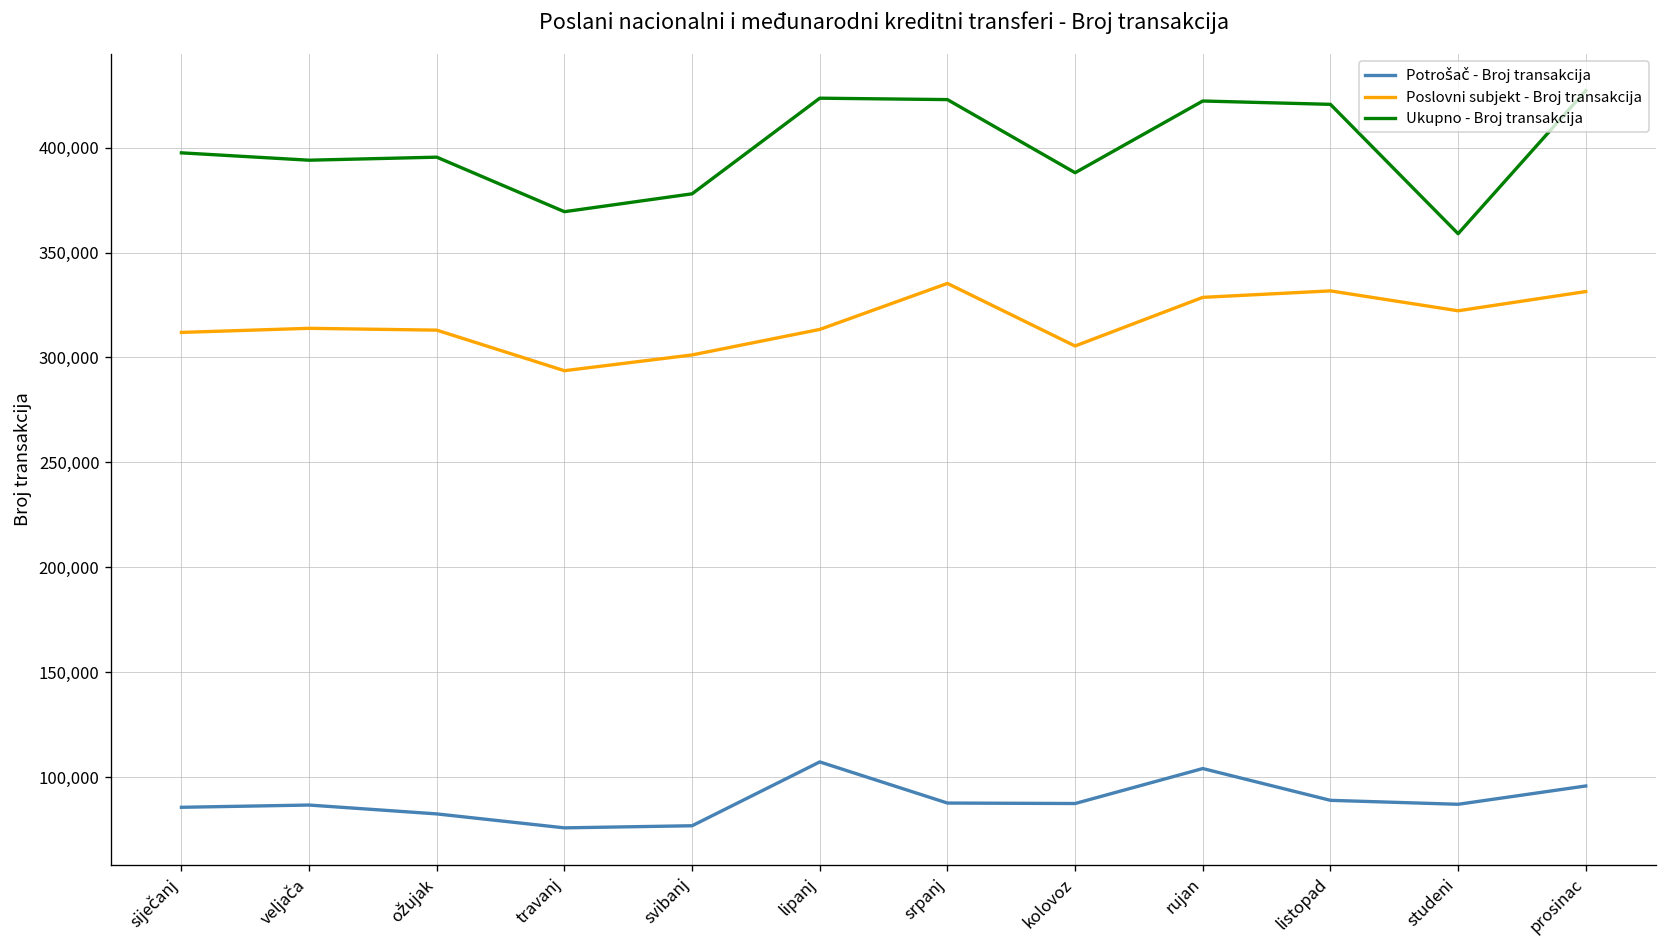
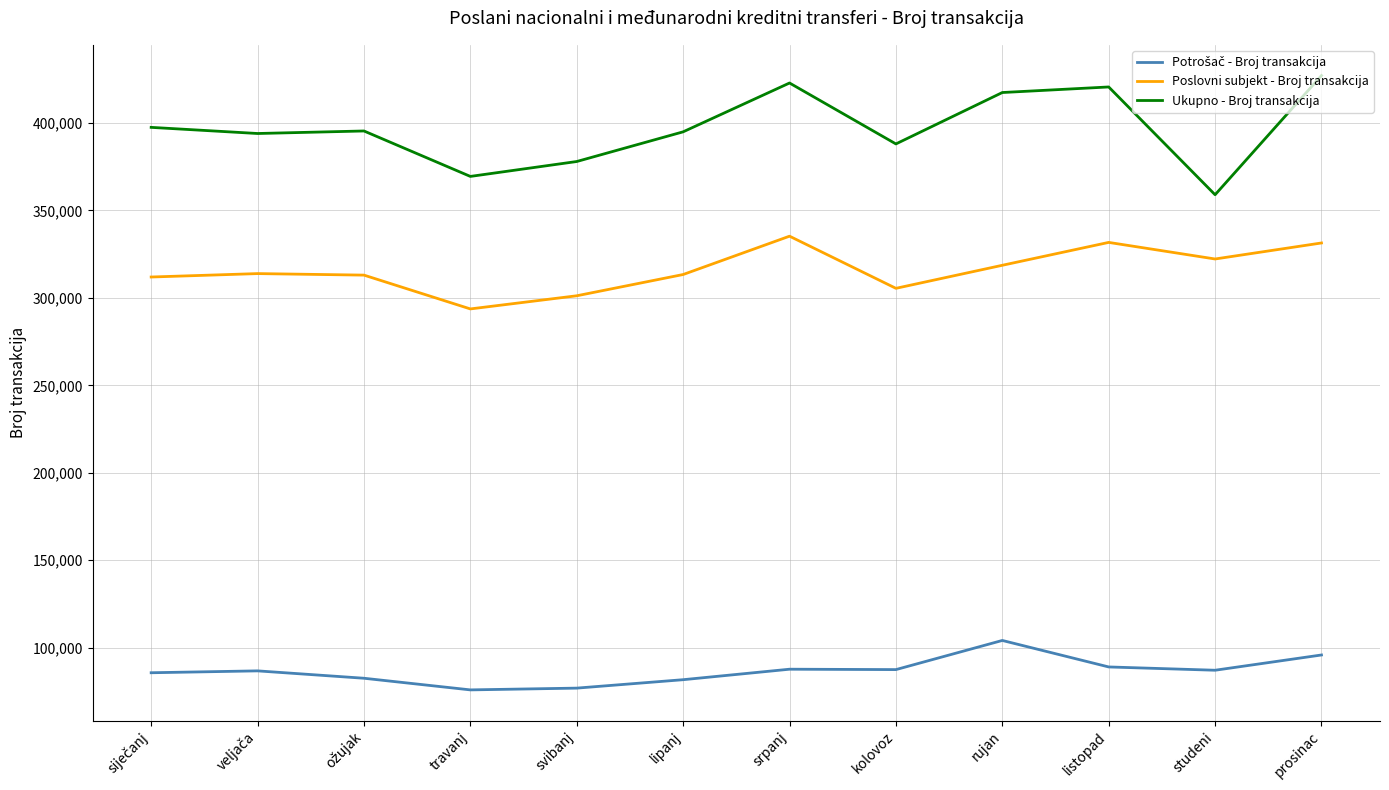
  {
    "Potrošač - Broj transakcija": {
      "siječanj": "86,000",
      "veljača": "87,000",
      "ožujak": "82,000",
      "travanj": "76,000",
      "svibanj": "77,000",
-     "lipanj": "107,000",
+     "lipanj": "82,000",
      "srpanj": "88,000",
      "kolovoz": "87,000",
      "rujan": "104,000",
      "listopad": "89,000",
      "studeni": "87,000",
      "prosinac": "96,000"
    },
    "Poslovni subjekt - Broj transakcija": {
      "siječanj": "312,000",
      "veljača": "314,000",
      "ožujak": "313,000",
      "travanj": "294,000",
      "svibanj": "301,000",
      "lipanj": "313,000",
      "srpanj": "335,000",
      "kolovoz": "305,000",
-     "rujan": "329,000",
+     "rujan": "319,000",
      "listopad": "332,000",
      "studeni": "322,000",
      "prosinac": "331,000"
    },
    "Ukupno - Broj transakcija": {
      "siječanj": "398,000",
      "veljača": "394,000",
      "ožujak": "395,000",
      "travanj": "369,000",
      "svibanj": "378,000",
-     "lipanj": "424,000",
+     "lipanj": "395,000",
      "srpanj": "423,000",
      "kolovoz": "388,000",
-     "rujan": "422,000",
+     "rujan": "417,000",
      "listopad": "421,000",
      "studeni": "359,000"
    }
  }
